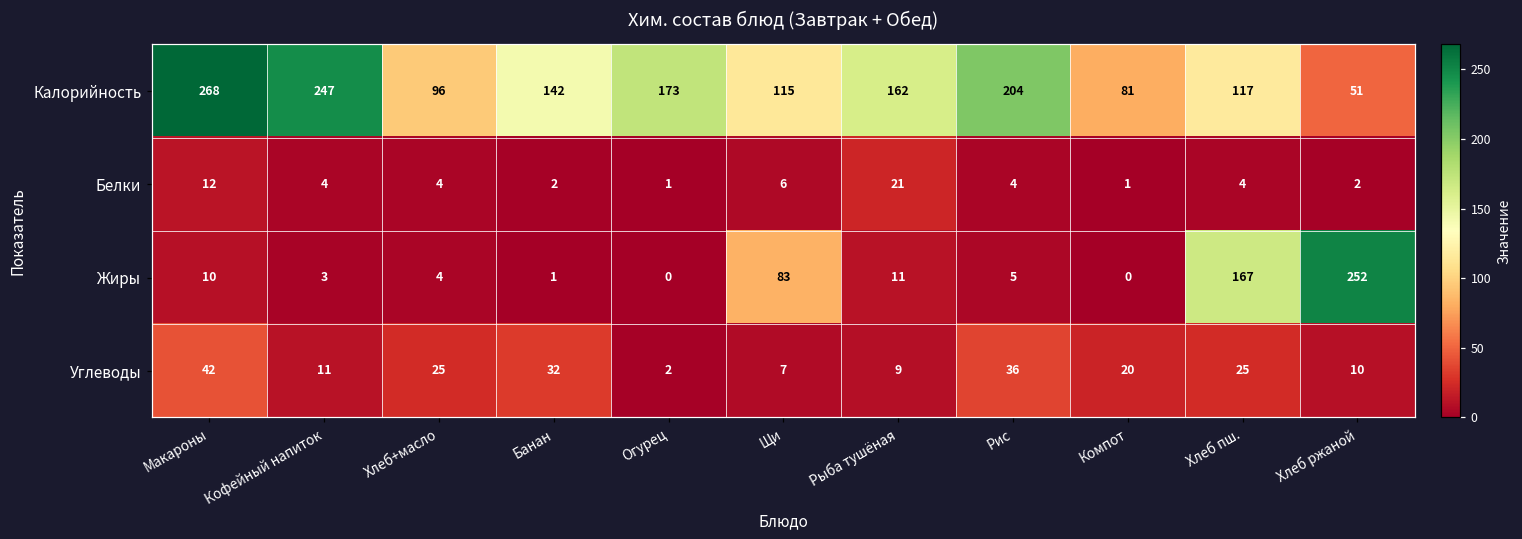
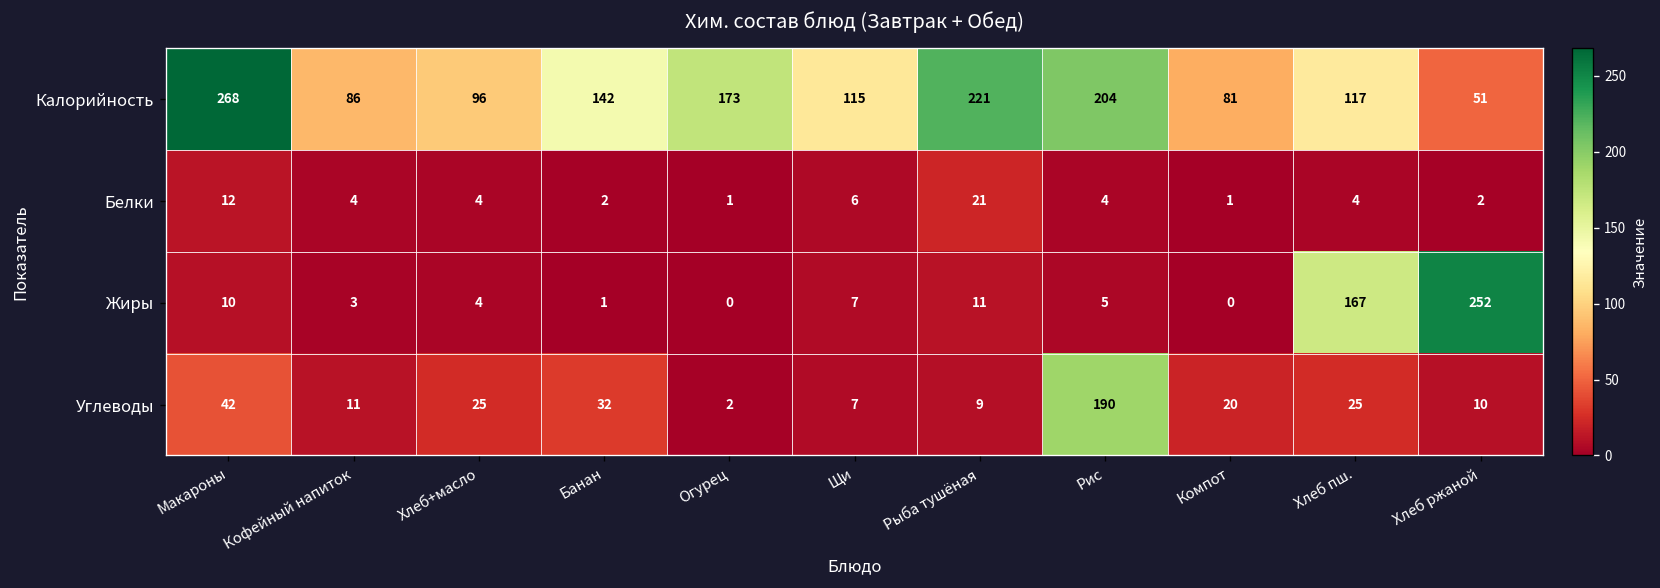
  {
    "Калорийность": {
      "Макароны": 268,
-     "Кофейный напиток": 247,
+     "Кофейный напиток": 86,
      "Хлеб+масло": 96,
      "Банан": 142,
      "Огурец": 173,
      "Щи": 115,
-     "Рыба тушёная": 162,
+     "Рыба тушёная": 221,
      "Рис": 204,
      "Компот": 81,
      "Хлеб пш.": 117,
      "Хлеб ржаной": 51
    },
    "Белки": {
      "Макароны": 12,
      "Кофейный напиток": 4,
      "Хлеб+масло": 4,
      "Банан": 2,
      "Огурец": 1,
      "Щи": 6,
      "Рыба тушёная": 21,
      "Рис": 4,
      "Компот": 1,
      "Хлеб пш.": 4,
      "Хлеб ржаной": 2
    },
    "Жиры": {
      "Макароны": 10,
      "Кофейный напиток": 3,
      "Хлеб+масло": 4,
      "Банан": 1,
      "Огурец": 0,
-     "Щи": 83,
+     "Щи": 7,
      "Рыба тушёная": 11,
      "Рис": 5,
      "Компот": 0,
      "Хлеб пш.": 167,
      "Хлеб ржаной": 252
    },
    "Углеводы": {
      "Макароны": 42,
      "Кофейный напиток": 11,
      "Хлеб+масло": 25,
      "Банан": 32,
      "Огурец": 2,
      "Щи": 7,
      "Рыба тушёная": 9,
-     "Рис": 36,
+     "Рис": 190,
      "Компот": 20,
      "Хлеб пш.": 25,
      "Хлеб ржаной": 10
    }
  }
